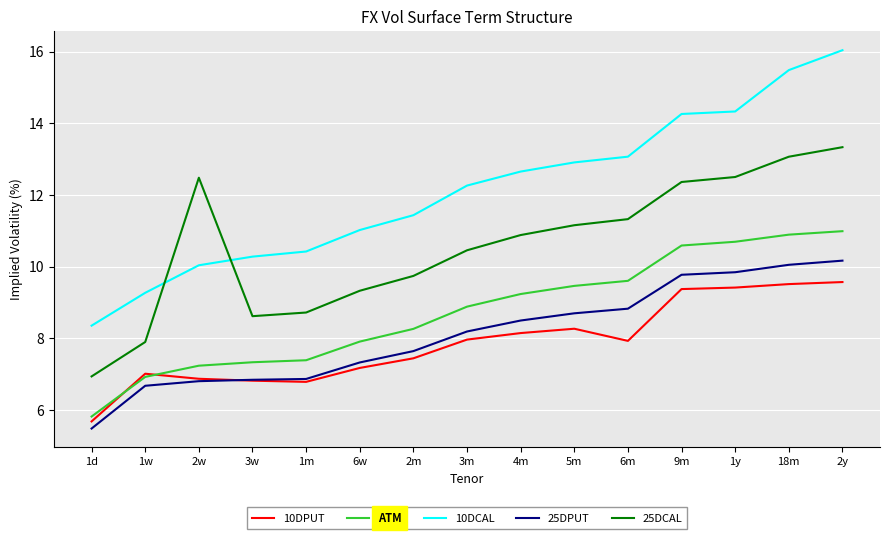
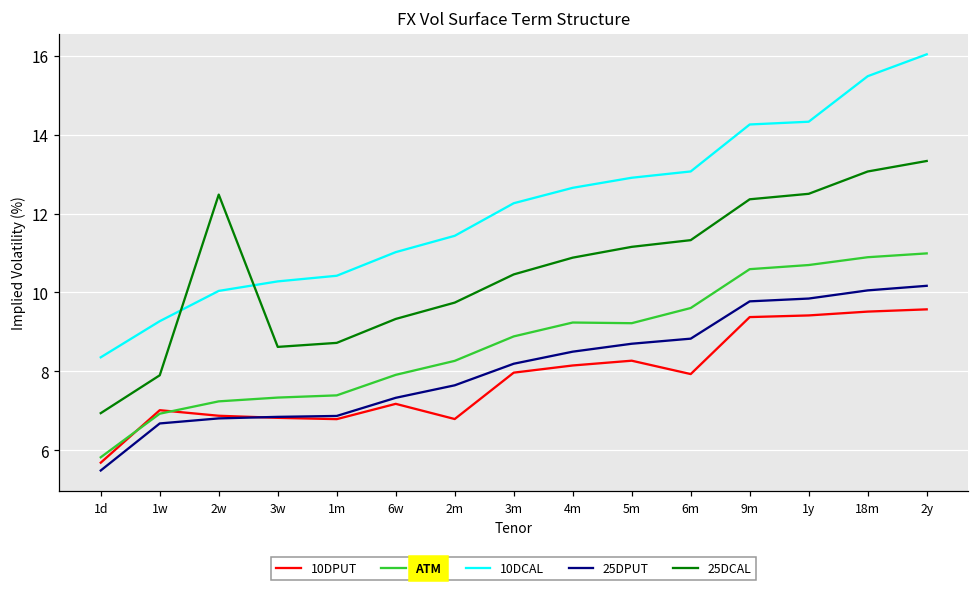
  {
    "10DPUT": {
      "1d": 5.7,
      "1w": 7.0,
      "1m": 6.8,
      "6w": 7.2,
-     "2m": 7.4,
+     "2m": 6.8,
      "3m": 8.0,
      "4m": 8.1,
      "5m": 8.3,
      "6m": 7.9,
      "9m": 9.4,
      "1y": 9.4,
      "18m": 9.5,
      "2y": 9.6
    },
    "ATM": {
      "1d": 5.8,
      "1w": 6.9,
      "2w": 7.2,
      "3w": 7.3,
      "1m": 7.4,
      "6w": 7.9,
      "2m": 8.3,
      "3m": 8.9,
      "4m": 9.2,
-     "5m": 9.5,
+     "5m": 9.2,
      "6m": 9.6,
      "9m": 10.6,
      "1y": 10.7,
      "18m": 10.9,
      "2y": 11.0
    },
    "10DCAL": {
      "1d": 8.4,
      "1w": 9.3,
      "2w": 10.0,
      "3w": 10.3,
      "1m": 10.4,
      "6w": 11.0,
      "2m": 11.4,
      "3m": 12.3,
      "4m": 12.7,
      "5m": 12.9,
      "6m": 13.1,
      "9m": 14.3,
      "1y": 14.3,
      "18m": 15.5,
      "2y": 16.0
    },
    "25DPUT": {
      "1d": 5.5,
      "1w": 6.7,
      "1m": 6.9,
      "6w": 7.3,
      "2m": 7.6,
      "3m": 8.2,
      "4m": 8.5,
      "5m": 8.7,
      "6m": 8.8,
      "9m": 9.8,
      "1y": 9.8,
      "18m": 10.1,
      "2y": 10.2
    },
    "25DCAL": {
      "1d": 6.9,
      "1w": 7.9,
      "2w": 12.5,
      "3w": 8.6,
      "1m": 8.7,
      "6w": 9.3,
      "2m": 9.7,
      "3m": 10.5,
      "4m": 10.9,
      "5m": 11.2,
      "6m": 11.3,
      "9m": 12.4,
      "1y": 12.5,
      "18m": 13.1,
      "2y": 13.3
    }
  }
